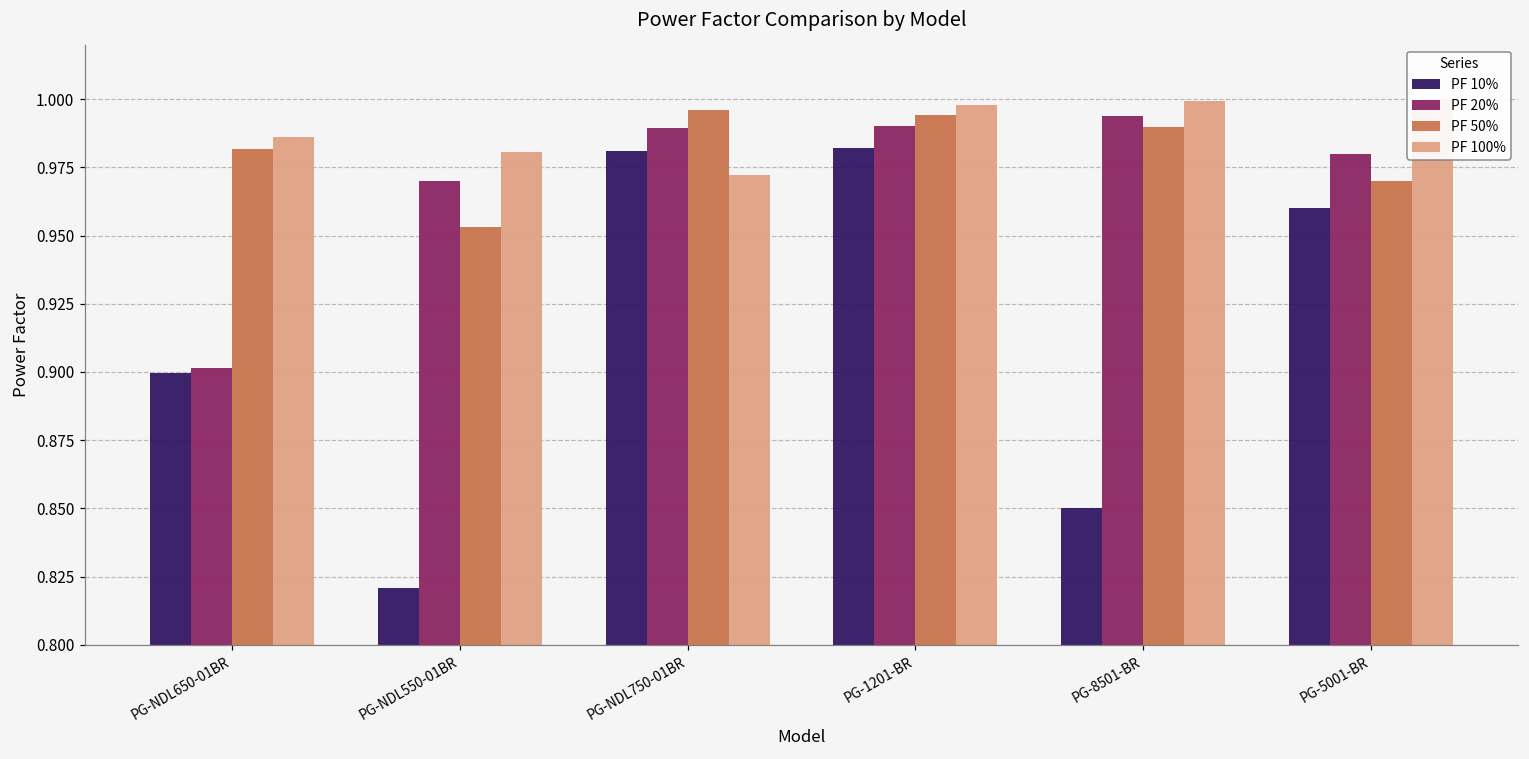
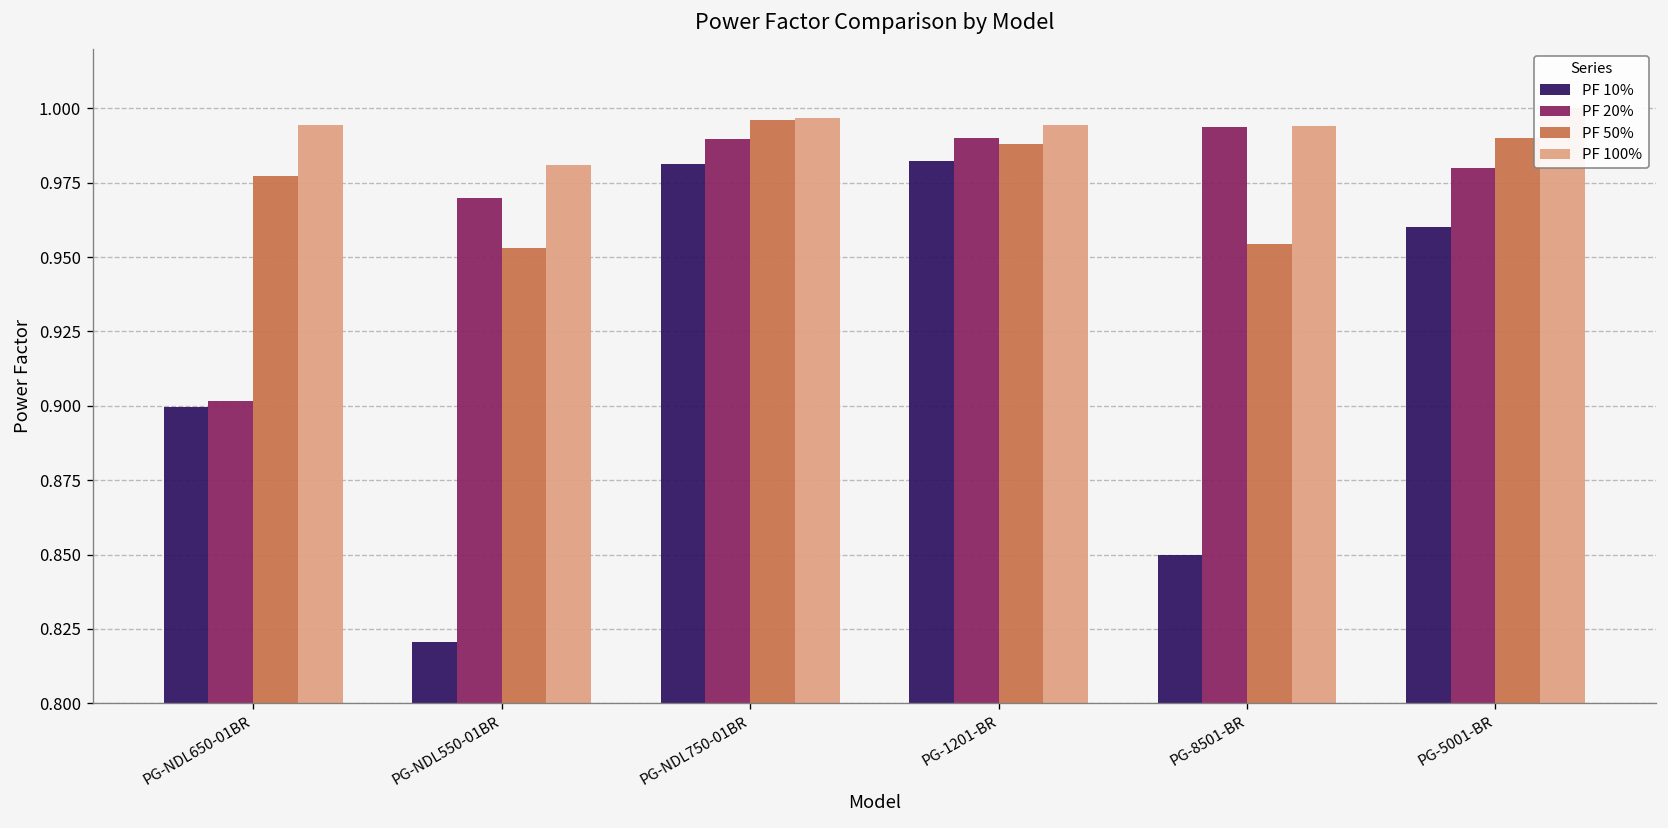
  {
    "PF 10%": {
      "PG-NDL650-01BR": 0.900,
      "PG-NDL550-01BR": 0.821,
      "PG-NDL750-01BR": 0.981,
      "PG-1201-BR": 0.982,
      "PG-8501-BR": 0.850,
      "PG-5001-BR": 0.960
    },
    "PF 20%": {
      "PG-NDL650-01BR": 0.902,
      "PG-NDL550-01BR": 0.970,
      "PG-NDL750-01BR": 0.990,
      "PG-1201-BR": 0.990,
      "PG-8501-BR": 0.994,
      "PG-5001-BR": 0.980
    },
    "PF 50%": {
-     "PG-NDL650-01BR": 0.982,
+     "PG-NDL650-01BR": 0.977,
      "PG-NDL550-01BR": 0.953,
      "PG-NDL750-01BR": 0.996,
-     "PG-1201-BR": 0.994,
-     "PG-8501-BR": 0.990,
-     "PG-5001-BR": 0.97
+     "PG-1201-BR": 0.988,
+     "PG-8501-BR": 0.954,
+     "PG-5001-BR": 0.99
    },
    "PF 100%": {
-     "PG-NDL650-01BR": 0.986,
+     "PG-NDL650-01BR": 0.994,
      "PG-NDL550-01BR": 0.981,
-     "PG-NDL750-01BR": 0.972,
-     "PG-1201-BR": 0.998,
-     "PG-8501-BR": 0.999
+     "PG-NDL750-01BR": 0.997,
+     "PG-1201-BR": 0.994,
+     "PG-8501-BR": 0.994
    }
  }
